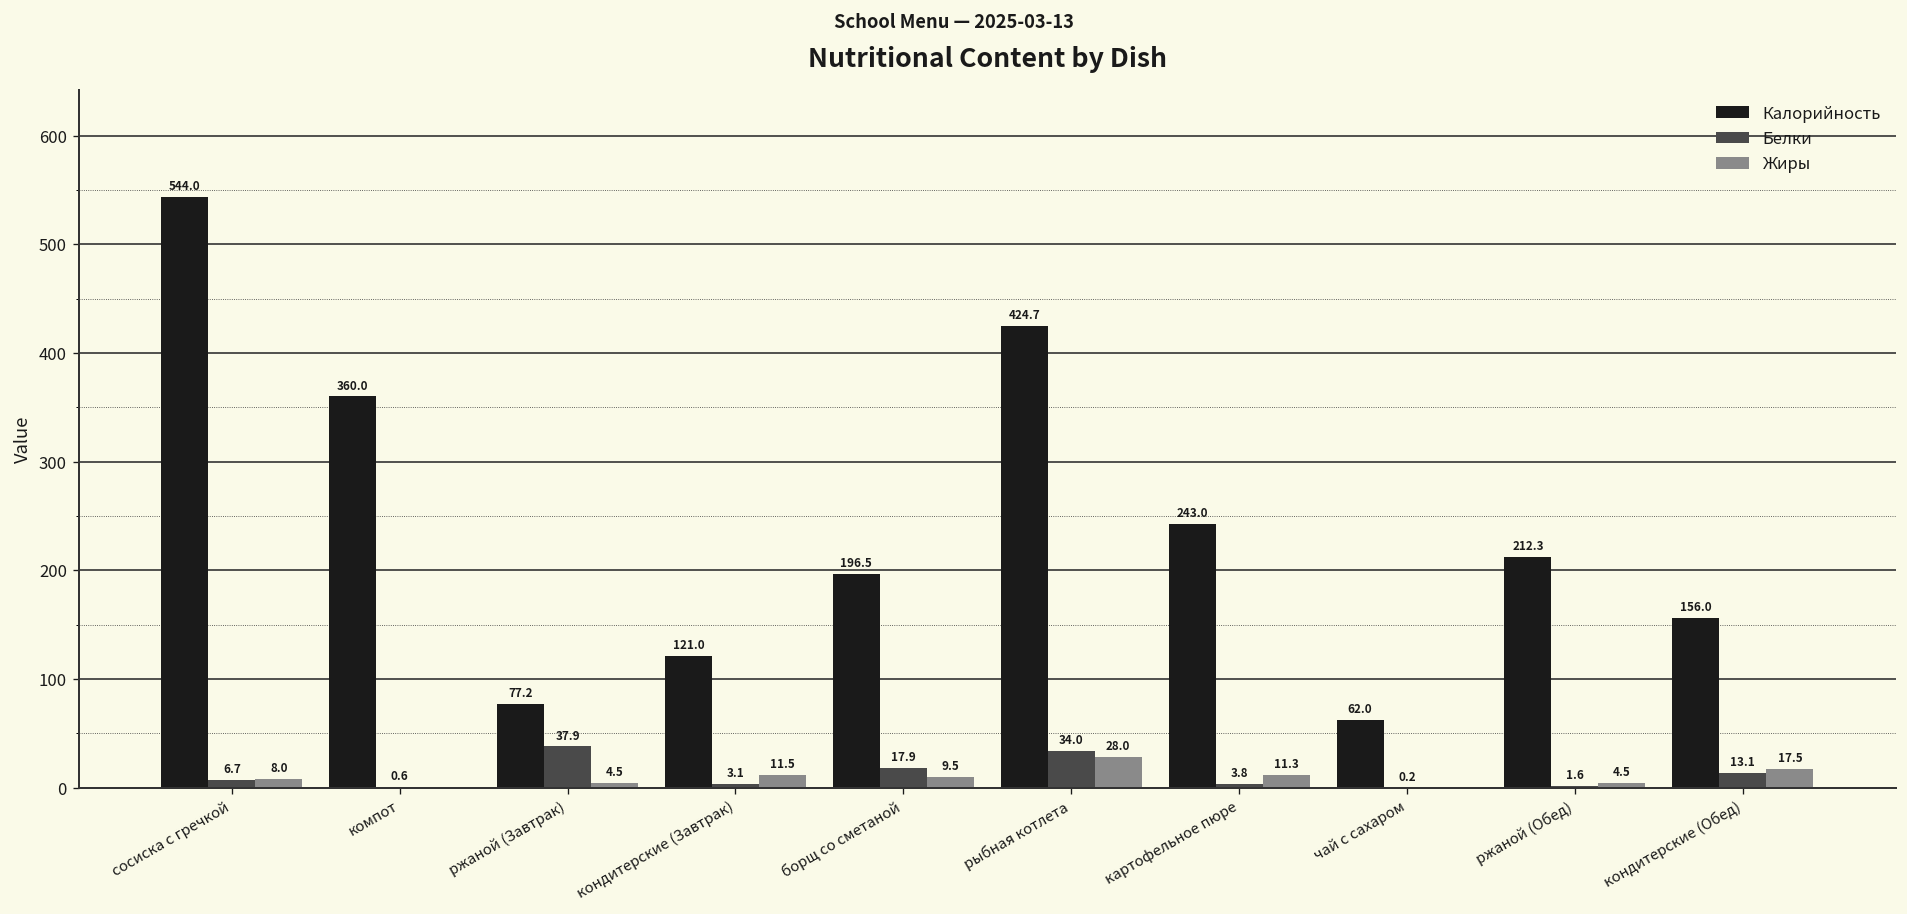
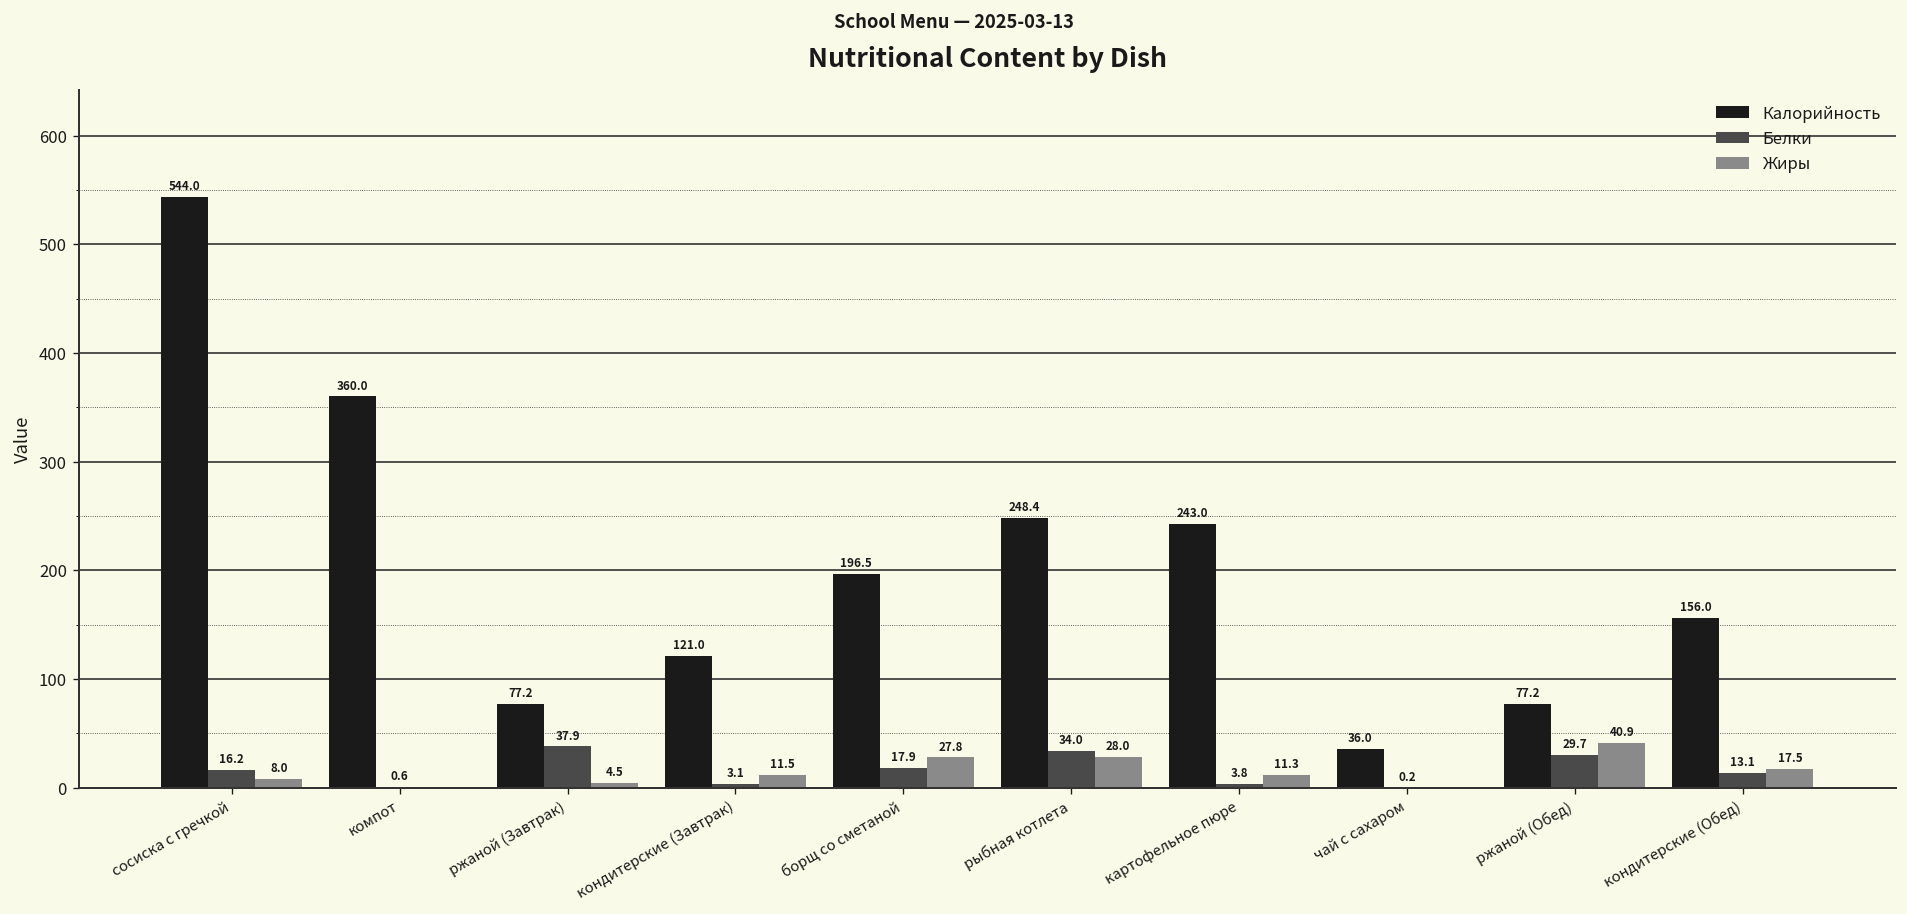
  {
    "Калорийность": {
      "сосиска с гречкой": 544.0,
      "компот": 360.0,
      "ржаной (Завтрак)": 77.2,
      "кондитерские (Завтрак)": 121.0,
      "борщ со сметаной": 196.5,
-     "рыбная котлета": 424.7,
+     "рыбная котлета": 248.4,
      "картофельное пюре": 243.0,
-     "чай с сахаром": 62.0,
-     "ржаной (Обед)": 212.3,
+     "чай с сахаром": 36.0,
+     "ржаной (Обед)": 77.2,
      "кондитерские (Обед)": 156.0
    },
    "Белки": {
-     "сосиска с гречкой": 6.7,
+     "сосиска с гречкой": 16.2,
      "компот": 0.6,
      "ржаной (Завтрак)": 37.9,
      "кондитерские (Завтрак)": 3.1,
      "борщ со сметаной": 17.9,
      "рыбная котлета": 34.0,
      "картофельное пюре": 3.8,
      "чай с сахаром": 0.2,
-     "ржаной (Обед)": 1.6,
+     "ржаной (Обед)": 29.7,
      "кондитерские (Обед)": 13.1
    },
    "Жиры": {
      "сосиска с гречкой": 8.0,
      "ржаной (Завтрак)": 4.5,
      "кондитерские (Завтрак)": 11.5,
-     "борщ со сметаной": 9.5,
+     "борщ со сметаной": 27.8,
      "рыбная котлета": 28.0,
      "картофельное пюре": 11.3,
-     "ржаной (Обед)": 4.5,
+     "ржаной (Обед)": 40.9,
      "кондитерские (Обед)": 17.5
    }
  }
